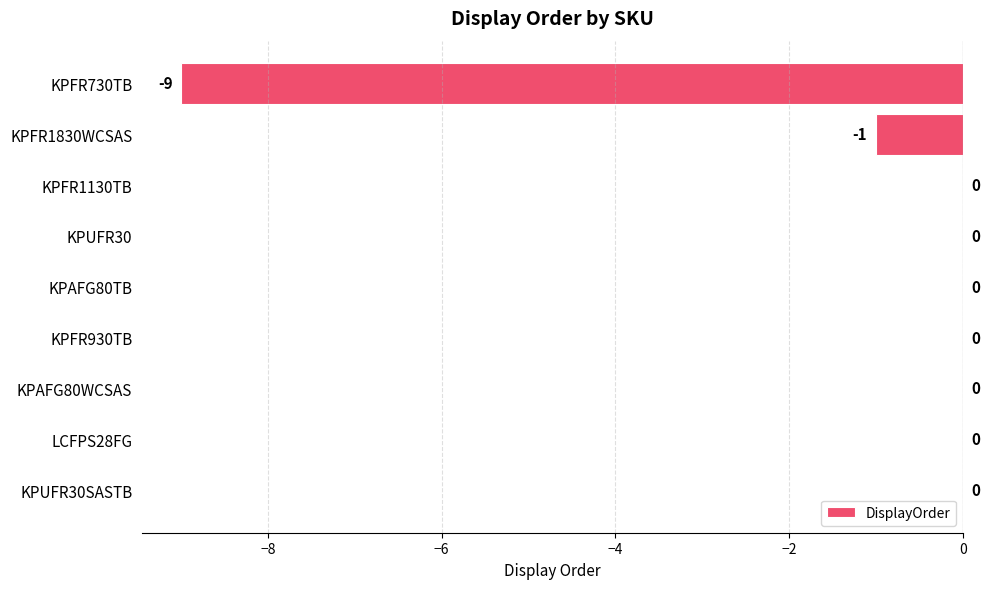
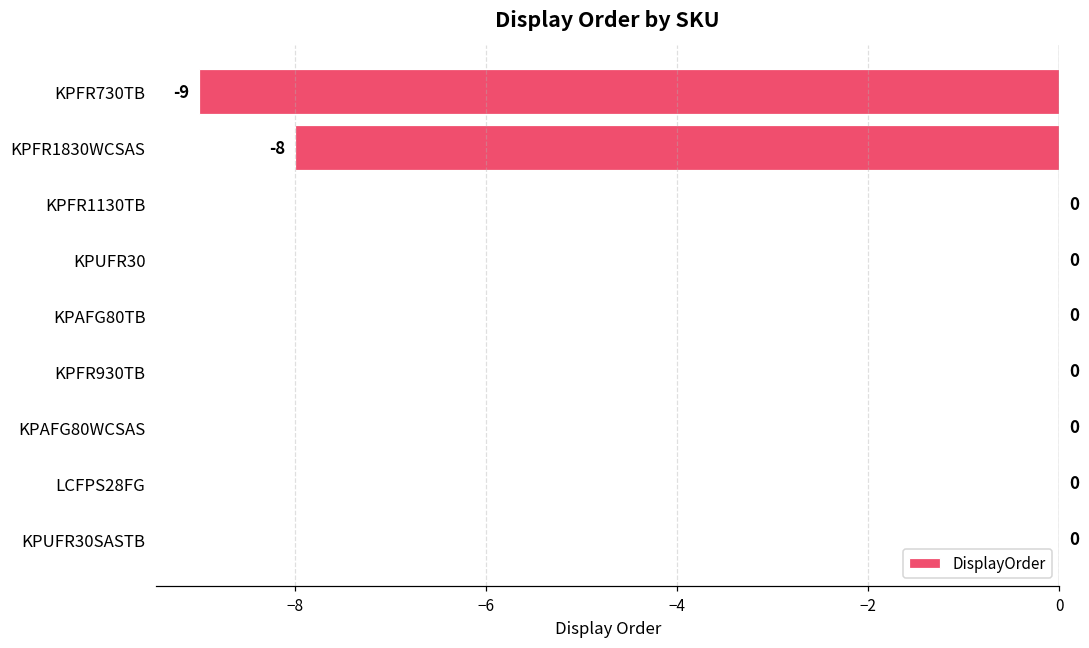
  {
    "KPFR730TB": -9,
-   "KPFR1830WCSAS": -1,
+   "KPFR1830WCSAS": -8,
    "KPFR1130TB": 0,
    "KPUFR30": 0,
    "KPAFG80TB": 0,
    "KPFR930TB": 0,
    "KPAFG80WCSAS": 0,
    "LCFPS28FG": 0,
    "KPUFR30SASTB": 0
  }
